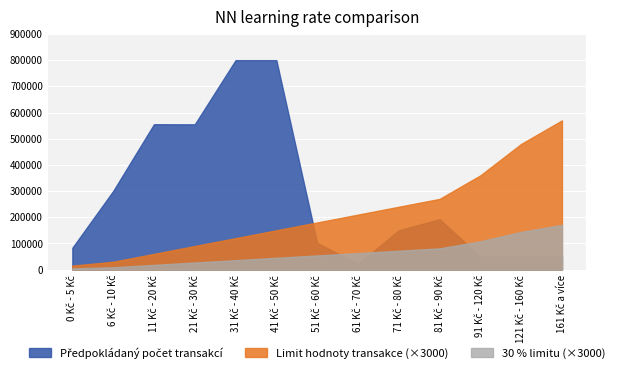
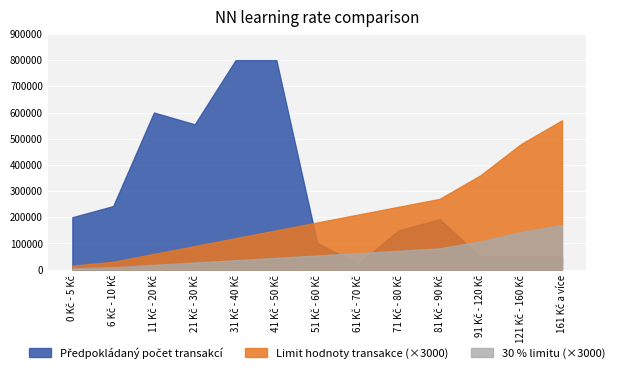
  {
    "Předpokládaný počet transakcí": {
-     "0 Kč - 5 Kč": 80000,
-     "6 Kč - 10 Kč": 300000,
-     "11 Kč - 20 Kč": 560000,
+     "0 Kč - 5 Kč": 200000,
+     "6 Kč - 10 Kč": 240000,
+     "11 Kč - 20 Kč": 600000,
      "21 Kč - 30 Kč": 550000,
      "31 Kč - 40 Kč": 800000,
      "41 Kč - 50 Kč": 800000,
      "51 Kč - 60 Kč": 100000,
      "61 Kč - 70 Kč": 20000,
      "71 Kč - 80 Kč": 150000,
      "81 Kč - 90 Kč": 190000,
      "91 Kč - 120 Kč": 50000,
      "121 Kč - 160 Kč": 50000,
      "161 Kč a více": 50000
    },
    "Limit hodnoty transakce (×3000)": {
      "0 Kč - 5 Kč": 20000,
      "6 Kč - 10 Kč": 30000,
      "11 Kč - 20 Kč": 60000,
      "21 Kč - 30 Kč": 90000,
      "31 Kč - 40 Kč": 120000,
      "41 Kč - 50 Kč": 150000,
      "51 Kč - 60 Kč": 180000,
      "61 Kč - 70 Kč": 210000,
      "71 Kč - 80 Kč": 240000,
      "81 Kč - 90 Kč": 270000,
      "91 Kč - 120 Kč": 360000,
      "121 Kč - 160 Kč": 480000,
      "161 Kč a více": 570000
    },
    "30 % limitu (×3000)": {
      "11 Kč - 20 Kč": 20000,
      "21 Kč - 30 Kč": 30000,
      "31 Kč - 40 Kč": 40000,
      "41 Kč - 50 Kč": 50000,
      "51 Kč - 60 Kč": 50000,
      "61 Kč - 70 Kč": 60000,
      "71 Kč - 80 Kč": 70000,
      "81 Kč - 90 Kč": 80000,
      "91 Kč - 120 Kč": 110000,
      "121 Kč - 160 Kč": 140000,
      "161 Kč a více": 170000
    }
  }
